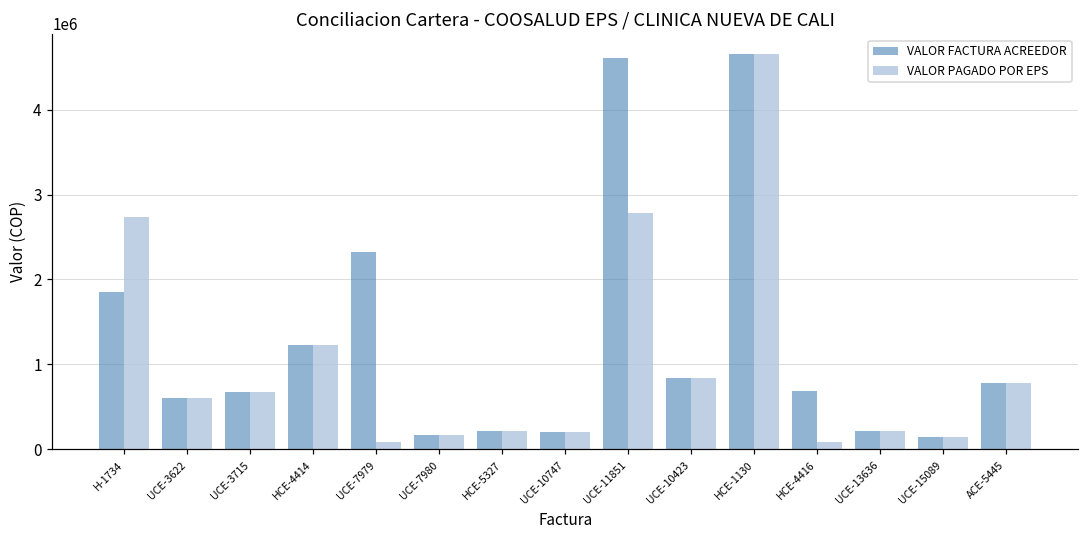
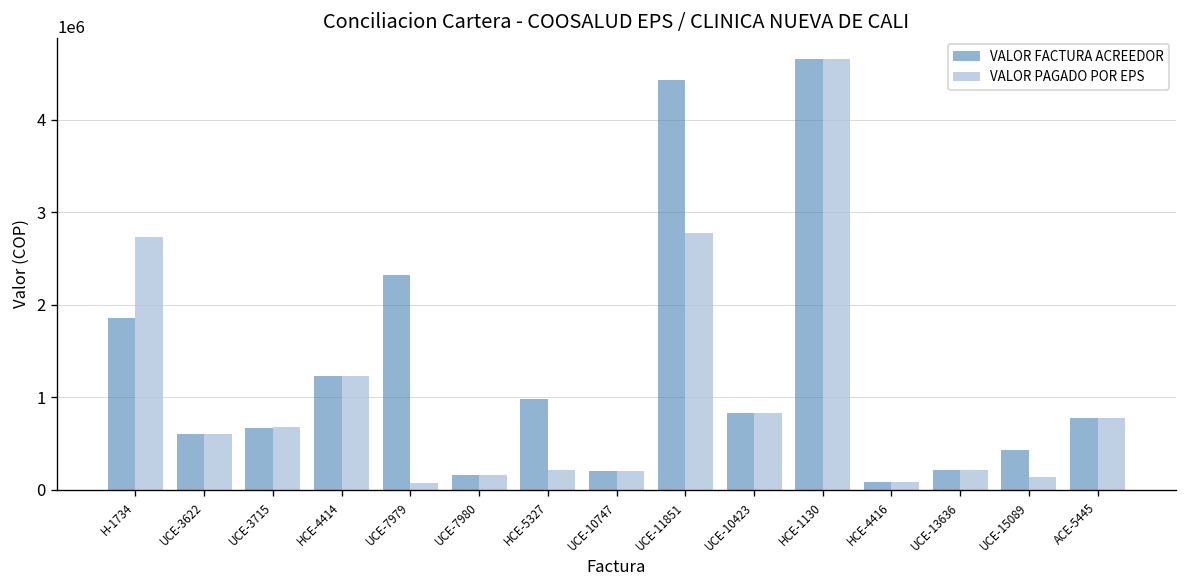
  {
    "VALOR FACTURA ACREEDOR": {
      "H-1734": 1900000,
      "UCE-3622": 600000,
      "UCE-3715": 700000,
      "HCE-4414": 1200000,
      "UCE-7979": 2300000,
      "UCE-7980": 200000,
-     "HCE-5327": 200000,
+     "HCE-5327": 1000000,
      "UCE-10747": 200000,
-     "UCE-11851": 4600000,
+     "UCE-11851": 4400000,
      "UCE-10423": 800000,
      "HCE-1130": 4700000,
-     "HCE-4416": 700000,
+     "HCE-4416": 100000,
      "UCE-13636": 200000,
-     "UCE-15089": 100000,
+     "UCE-15089": 400000,
      "ACE-5445": 800000
    },
    "VALOR PAGADO POR EPS": {
      "H-1734": 2700000,
      "UCE-3622": 600000,
      "UCE-3715": 700000,
      "HCE-4414": 1200000,
      "UCE-7979": 100000,
      "UCE-7980": 200000,
      "HCE-5327": 200000,
      "UCE-10747": 200000,
      "UCE-11851": 2800000,
      "UCE-10423": 800000,
      "HCE-1130": 4700000,
      "HCE-4416": 100000,
      "UCE-13636": 200000,
      "UCE-15089": 100000,
      "ACE-5445": 800000
    }
  }
